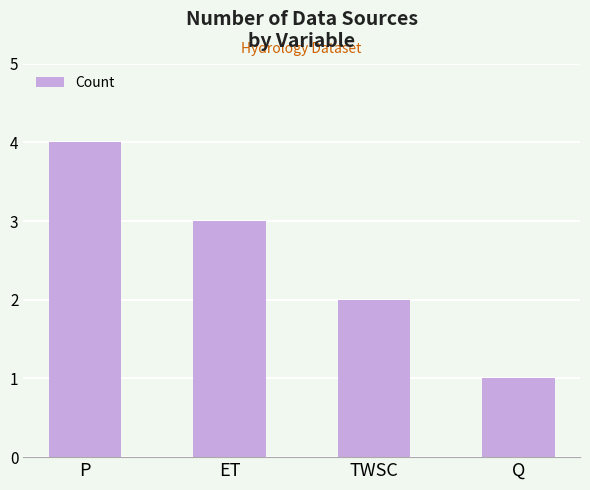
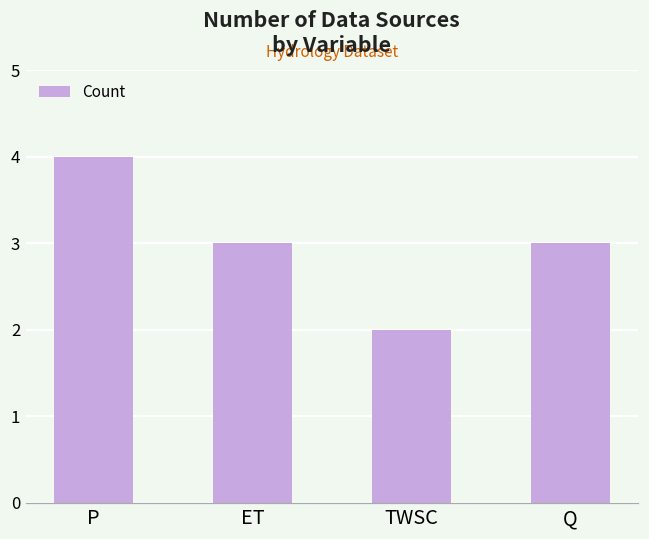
  {
    "P": 4,
    "ET": 3,
    "TWSC": 2,
-   "Q": 1
+   "Q": 3
  }
